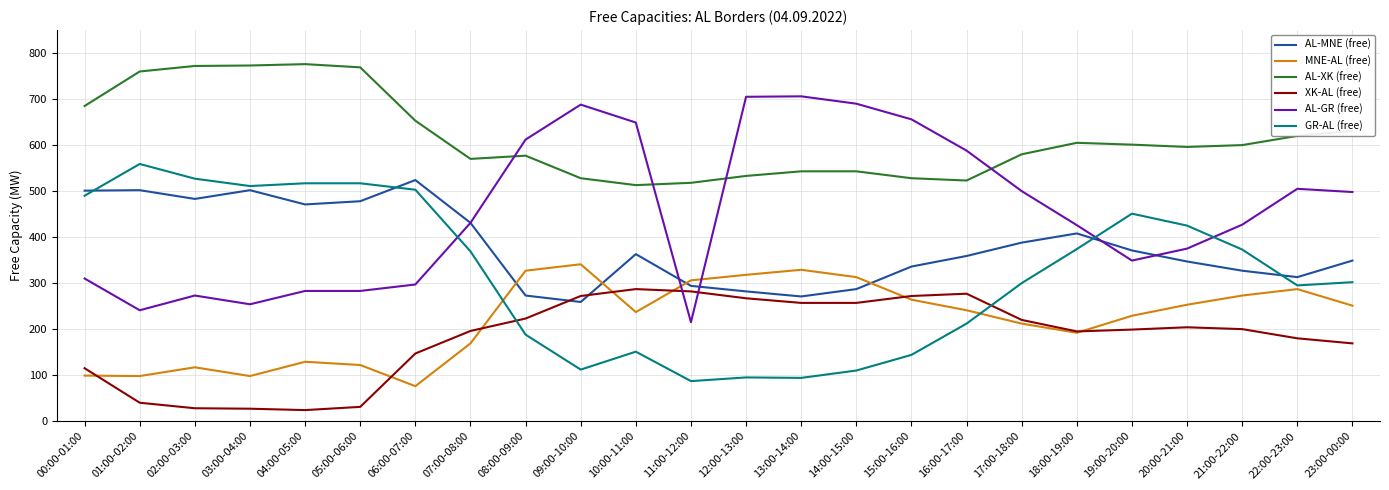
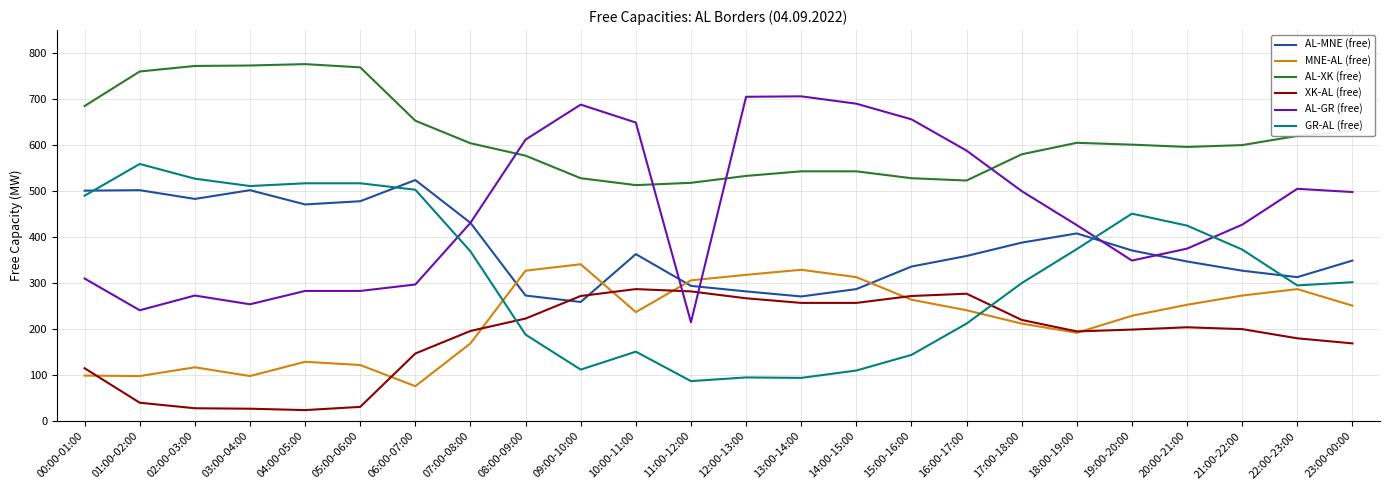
  {
    "AL-MNE (free)": {
      "00:00-01:00": 500,
      "01:00-02:00": 500,
      "02:00-03:00": 480,
      "03:00-04:00": 500,
      "04:00-05:00": 470,
      "05:00-06:00": 480,
      "06:00-07:00": 520,
      "08:00-09:00": 270,
      "09:00-10:00": 260,
      "10:00-11:00": 360,
      "11:00-12:00": 290,
      "12:00-13:00": 280,
      "13:00-14:00": 270,
      "14:00-15:00": 290,
      "15:00-16:00": 340,
      "16:00-17:00": 360,
      "17:00-18:00": 390,
      "18:00-19:00": 410,
      "19:00-20:00": 370,
      "20:00-21:00": 350,
      "21:00-22:00": 330,
      "22:00-23:00": 310,
      "23:00-00:00": 350
    },
    "MNE-AL (free)": {
      "00:00-01:00": 100,
      "01:00-02:00": 100,
      "02:00-03:00": 120,
      "03:00-04:00": 100,
      "04:00-05:00": 130,
      "05:00-06:00": 120,
      "06:00-07:00": 80,
      "07:00-08:00": 170,
      "08:00-09:00": 330,
      "09:00-10:00": 340,
      "10:00-11:00": 240,
      "11:00-12:00": 310,
      "12:00-13:00": 320,
      "13:00-14:00": 330,
      "14:00-15:00": 310,
      "15:00-16:00": 260,
      "16:00-17:00": 240,
      "17:00-18:00": 210,
      "19:00-20:00": 230,
      "20:00-21:00": 250,
      "21:00-22:00": 270,
      "22:00-23:00": 290,
      "23:00-00:00": 250
    },
    "AL-XK (free)": {
      "00:00-01:00": 690,
      "01:00-02:00": 760,
      "02:00-03:00": 770,
      "03:00-04:00": 770,
      "04:00-05:00": 780,
      "05:00-06:00": 770,
      "06:00-07:00": 650,
-     "07:00-08:00": 570,
+     "07:00-08:00": 600,
      "08:00-09:00": 580,
      "09:00-10:00": 530,
      "10:00-11:00": 510,
      "11:00-12:00": 520,
      "12:00-13:00": 530,
      "13:00-14:00": 540,
      "14:00-15:00": 540,
      "15:00-16:00": 530,
      "16:00-17:00": 520,
      "17:00-18:00": 580,
      "18:00-19:00": 610,
      "19:00-20:00": 600,
      "20:00-21:00": 600,
      "21:00-22:00": 600,
      "22:00-23:00": 620
    },
    "XK-AL (free)": {
      "00:00-01:00": 120,
      "01:00-02:00": 40,
      "02:00-03:00": 30,
      "03:00-04:00": 30,
      "04:00-05:00": 20,
      "05:00-06:00": 30,
      "06:00-07:00": 150,
      "07:00-08:00": 200,
      "08:00-09:00": 220,
      "09:00-10:00": 270,
      "10:00-11:00": 290,
      "11:00-12:00": 280,
      "12:00-13:00": 270,
      "13:00-14:00": 260,
      "14:00-15:00": 260,
      "15:00-16:00": 270,
      "16:00-17:00": 280,
      "17:00-18:00": 220,
      "19:00-20:00": 200,
      "20:00-21:00": 200,
      "21:00-22:00": 200,
      "22:00-23:00": 180,
      "23:00-00:00": 170
    },
    "AL-GR (free)": {
      "00:00-01:00": 310,
      "01:00-02:00": 240,
      "02:00-03:00": 270,
      "03:00-04:00": 250,
      "04:00-05:00": 280,
      "05:00-06:00": 280,
      "06:00-07:00": 300,
      "08:00-09:00": 610,
      "09:00-10:00": 690,
      "10:00-11:00": 650,
      "11:00-12:00": 220,
      "12:00-13:00": 710,
      "13:00-14:00": 710,
      "14:00-15:00": 690,
      "15:00-16:00": 660,
      "16:00-17:00": 590,
      "17:00-18:00": 500,
      "18:00-19:00": 430,
      "19:00-20:00": 350,
      "20:00-21:00": 380,
      "21:00-22:00": 430,
      "22:00-23:00": 510,
      "23:00-00:00": 500
    },
    "GR-AL (free)": {
      "00:00-01:00": 490,
      "01:00-02:00": 560,
      "02:00-03:00": 530,
      "03:00-04:00": 510,
      "04:00-05:00": 520,
      "05:00-06:00": 520,
      "06:00-07:00": 500,
      "07:00-08:00": 370,
      "08:00-09:00": 190,
      "09:00-10:00": 110,
      "10:00-11:00": 150,
      "11:00-12:00": 90,
      "12:00-13:00": 100,
      "13:00-14:00": 90,
      "14:00-15:00": 110,
      "15:00-16:00": 140,
      "16:00-17:00": 210,
      "17:00-18:00": 300,
      "18:00-19:00": 370,
      "19:00-20:00": 450,
      "20:00-21:00": 430,
      "21:00-22:00": 370,
      "22:00-23:00": 300,
      "23:00-00:00": 300
    }
  }
